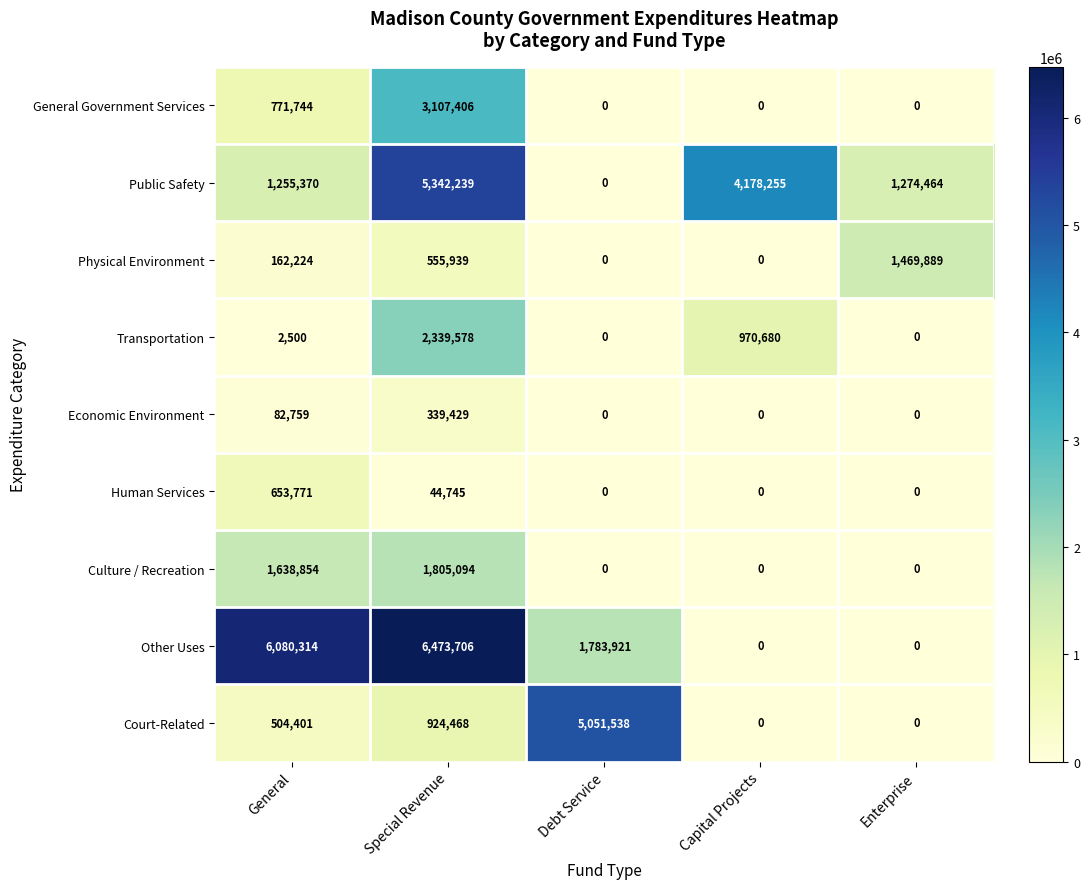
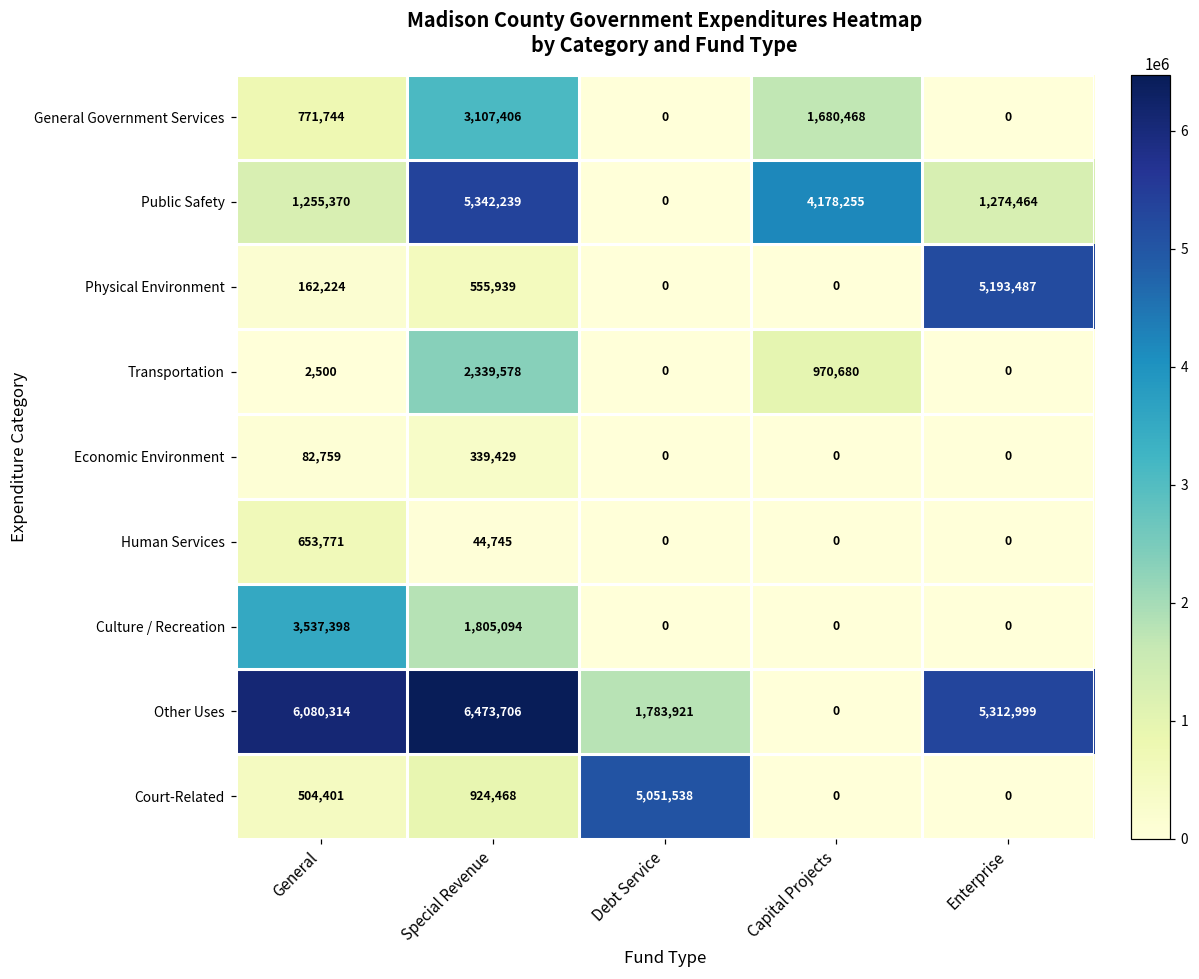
  {
    "General Government Services": {
      "General": "771,744",
      "Special Revenue": "3,107,406",
      "Debt Service": "0",
-     "Capital Projects": "0",
+     "Capital Projects": "1,680,468",
      "Enterprise": "0"
    },
    "Public Safety": {
      "General": "1,255,370",
      "Special Revenue": "5,342,239",
      "Debt Service": "0",
      "Capital Projects": "4,178,255",
      "Enterprise": "1,274,464"
    },
    "Physical Environment": {
      "General": "162,224",
      "Special Revenue": "555,939",
      "Debt Service": "0",
      "Capital Projects": "0",
-     "Enterprise": "1,469,889"
+     "Enterprise": "5,193,487"
    },
    "Transportation": {
      "General": "2,500",
      "Special Revenue": "2,339,578",
      "Debt Service": "0",
      "Capital Projects": "970,680",
      "Enterprise": "0"
    },
    "Economic Environment": {
      "General": "82,759",
      "Special Revenue": "339,429",
      "Debt Service": "0",
      "Capital Projects": "0",
      "Enterprise": "0"
    },
    "Human Services": {
      "General": "653,771",
      "Special Revenue": "44,745",
      "Debt Service": "0",
      "Capital Projects": "0",
      "Enterprise": "0"
    },
    "Culture / Recreation": {
-     "General": "1,638,854",
+     "General": "3,537,398",
      "Special Revenue": "1,805,094",
      "Debt Service": "0",
      "Capital Projects": "0",
      "Enterprise": "0"
    },
    "Other Uses": {
      "General": "6,080,314",
      "Special Revenue": "6,473,706",
      "Debt Service": "1,783,921",
      "Capital Projects": "0",
-     "Enterprise": "0"
+     "Enterprise": "5,312,999"
    },
    "Court-Related": {
      "General": "504,401",
      "Special Revenue": "924,468",
      "Debt Service": "5,051,538",
      "Capital Projects": "0",
      "Enterprise": "0"
    }
  }
